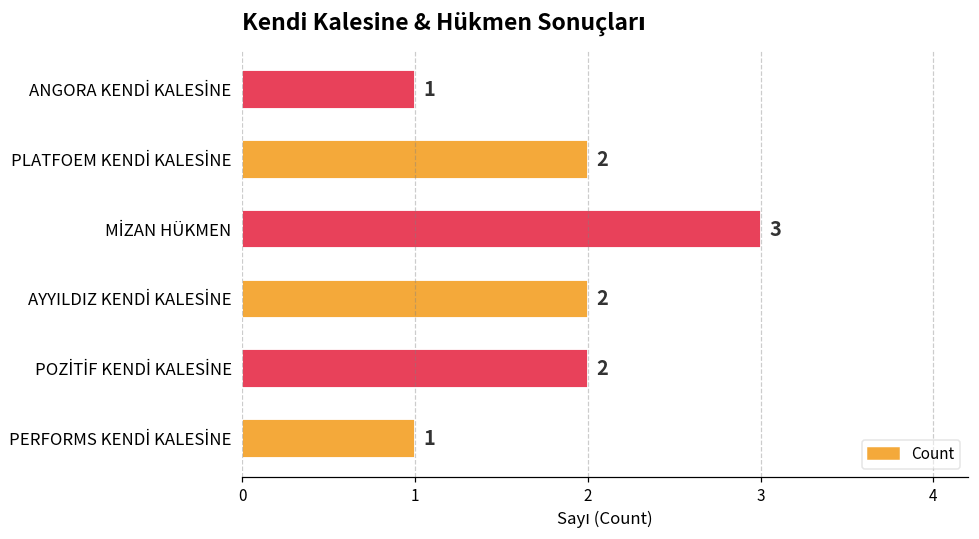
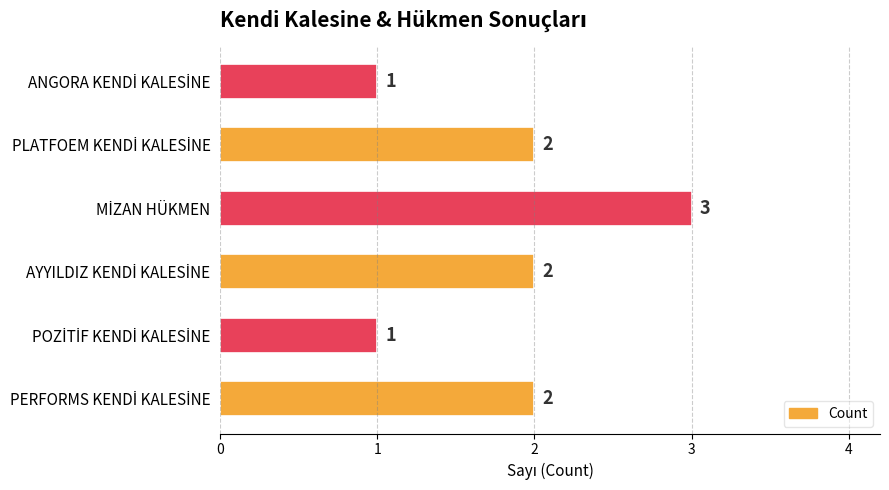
  {
    "ANGORA KENDİ KALESİNE": 1,
    "PLATFOEM KENDİ KALESİNE": 2,
    "MİZAN HÜKMEN": 3,
    "AYYILDIZ KENDİ KALESİNE": 2,
-   "POZİTİF KENDİ KALESİNE": 2,
-   "PERFORMS KENDİ KALESİNE": 1
+   "POZİTİF KENDİ KALESİNE": 1,
+   "PERFORMS KENDİ KALESİNE": 2
  }
